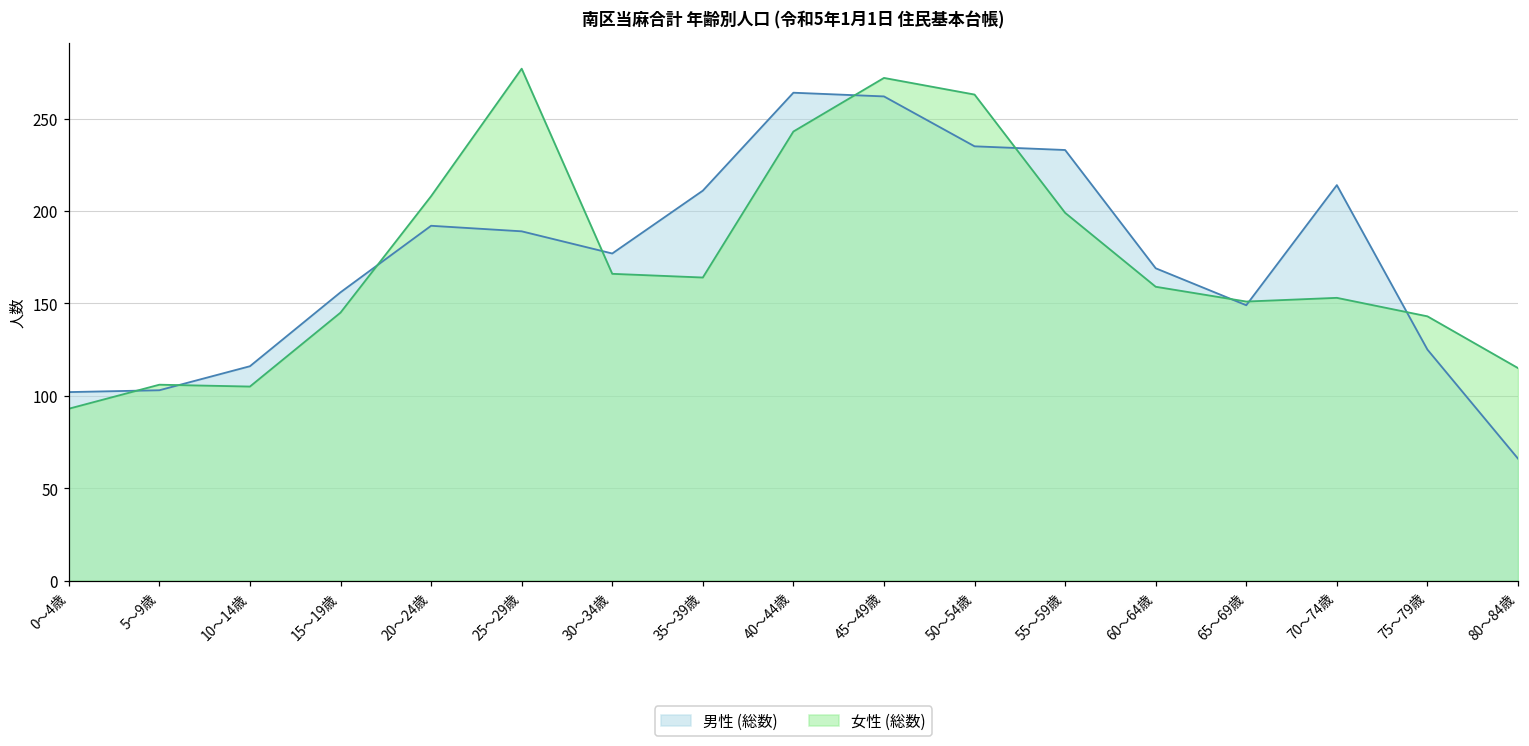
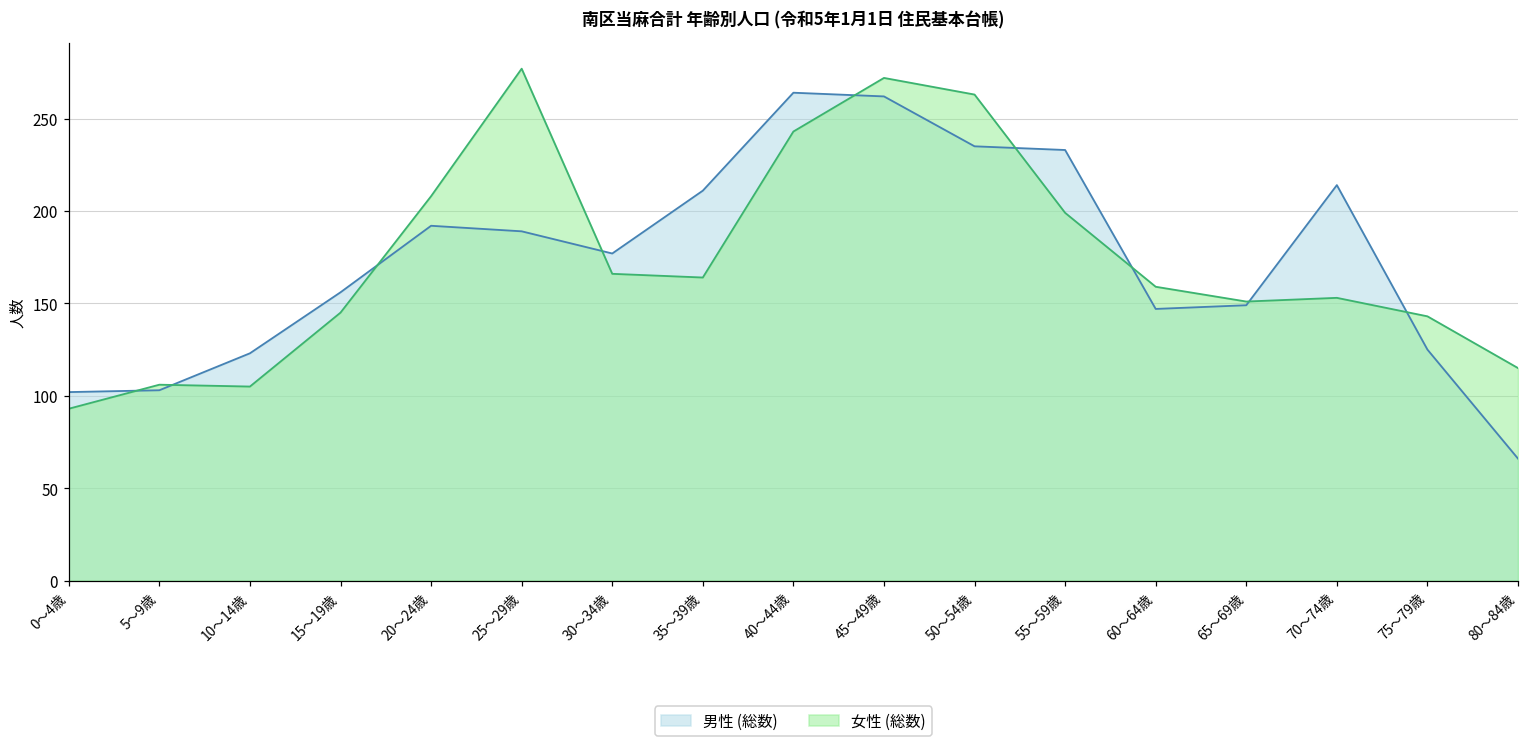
  {
    "男性 (総数)": {
      "0～4歳": 102,
      "5～9歳": 103,
-     "10～14歳": 116,
+     "10～14歳": 123,
      "15～19歳": 156,
      "20～24歳": 192,
      "25～29歳": 189,
      "30～34歳": 177,
      "35～39歳": 211,
      "40～44歳": 264,
      "45～49歳": 262,
      "50～54歳": 235,
      "55～59歳": 233,
-     "60～64歳": 169,
+     "60～64歳": 147,
      "65～69歳": 149,
      "70～74歳": 214,
      "75～79歳": 125,
      "80～84歳": 66
    },
    "女性 (総数)": {
      "0～4歳": 93,
      "5～9歳": 106,
      "10～14歳": 105,
      "15～19歳": 145,
      "20～24歳": 208,
      "25～29歳": 277,
      "30～34歳": 166,
      "35～39歳": 164,
      "40～44歳": 243,
      "45～49歳": 272,
      "50～54歳": 263,
      "55～59歳": 199,
      "60～64歳": 159,
      "65～69歳": 151,
      "70～74歳": 153,
      "75～79歳": 143,
      "80～84歳": 115
    }
  }
